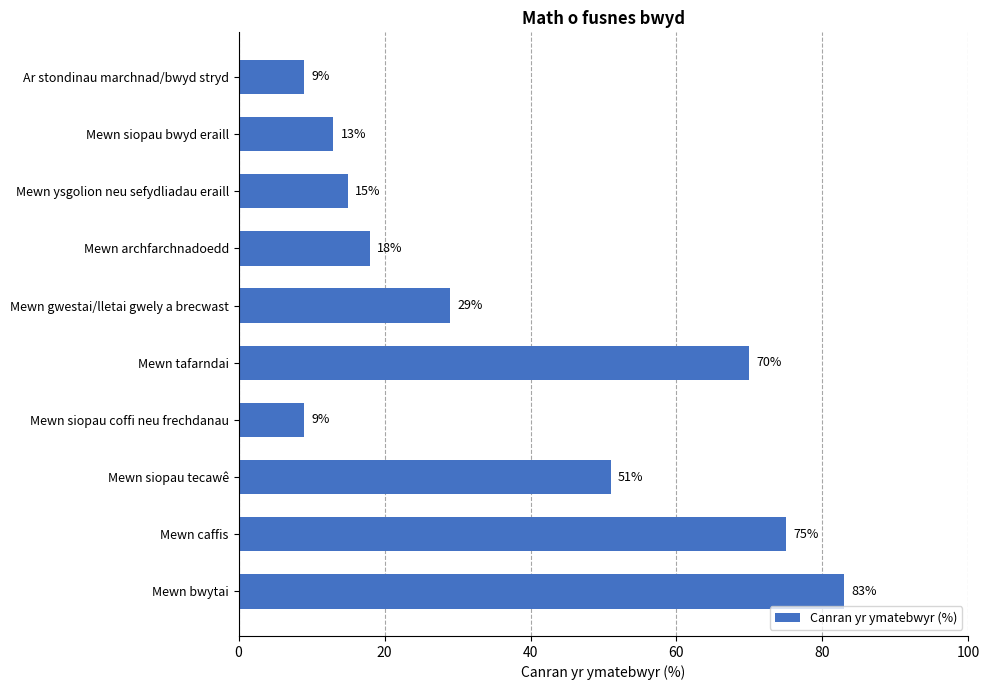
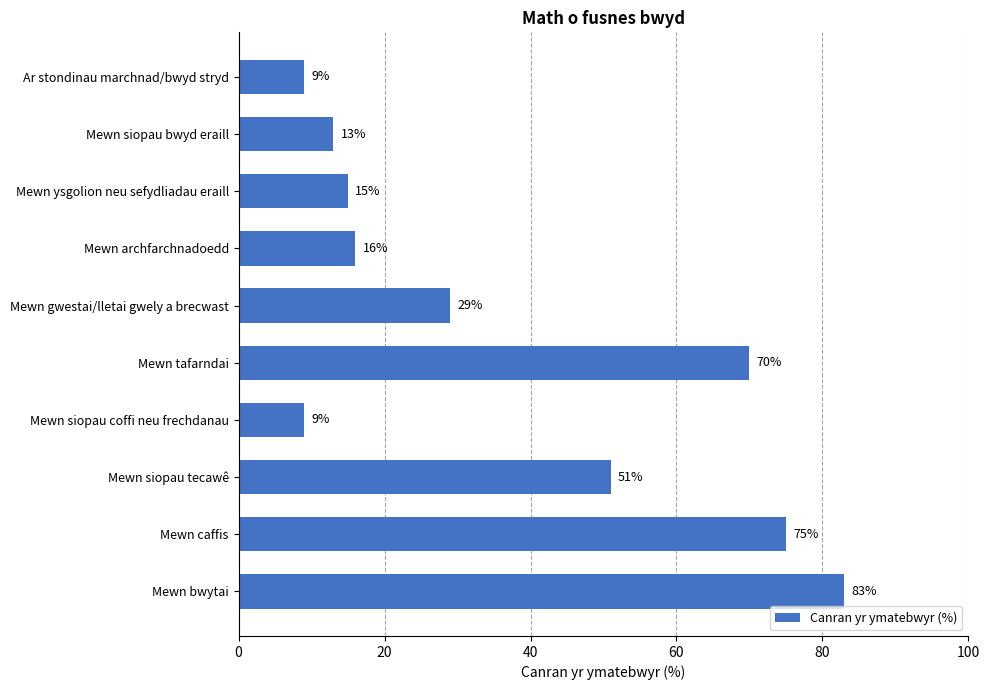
  {
    "Ar stondinau marchnad/bwyd stryd": "9%",
    "Mewn siopau bwyd eraill": "13%",
    "Mewn ysgolion neu sefydliadau eraill": "15%",
-   "Mewn archfarchnadoedd": "18%",
+   "Mewn archfarchnadoedd": "16%",
    "Mewn gwestai/lletai gwely a brecwast": "29%",
    "Mewn tafarndai": "70%",
    "Mewn siopau coffi neu frechdanau": "9%",
    "Mewn siopau tecawê": "51%",
    "Mewn caffis": "75%",
    "Mewn bwytai": "83%"
  }
